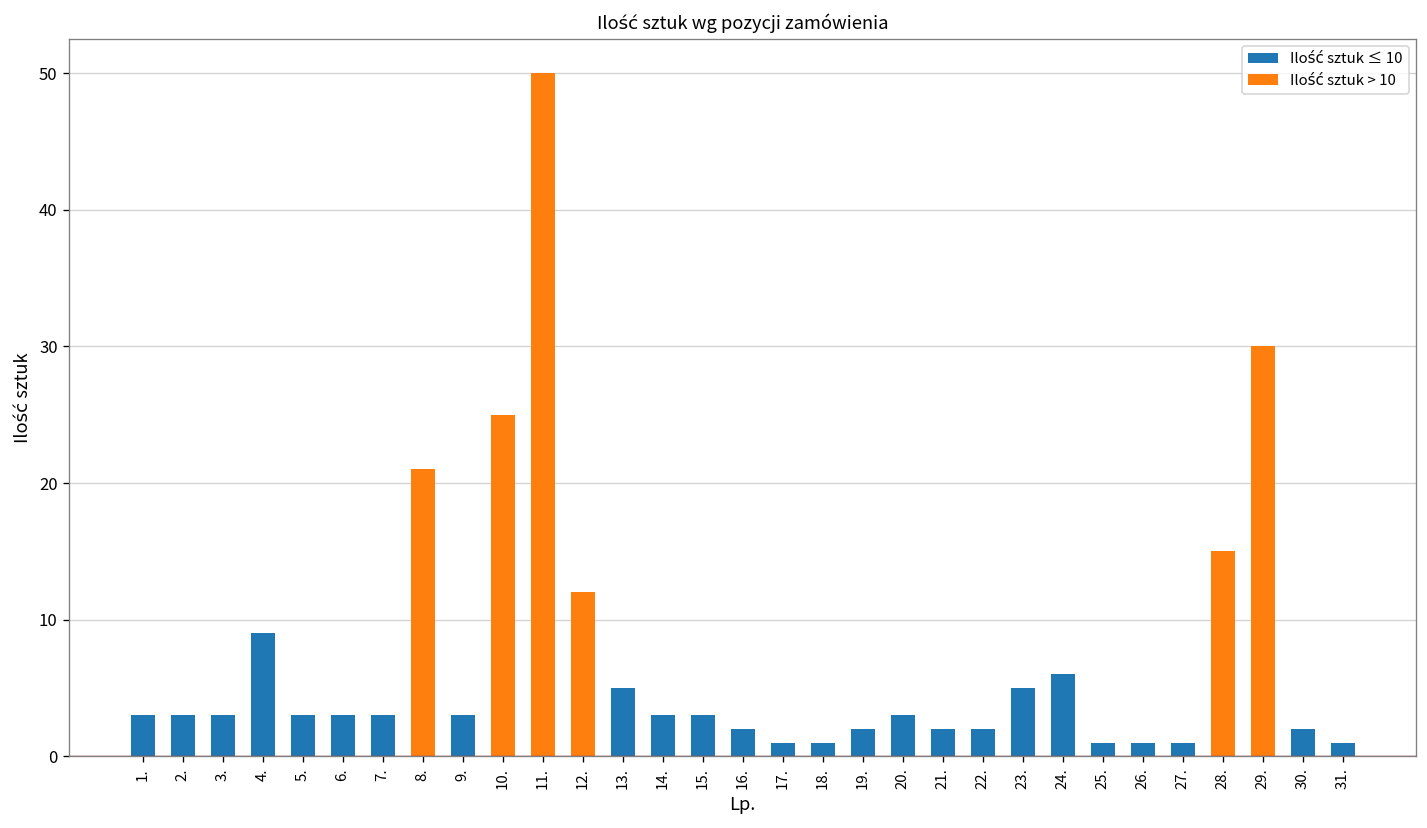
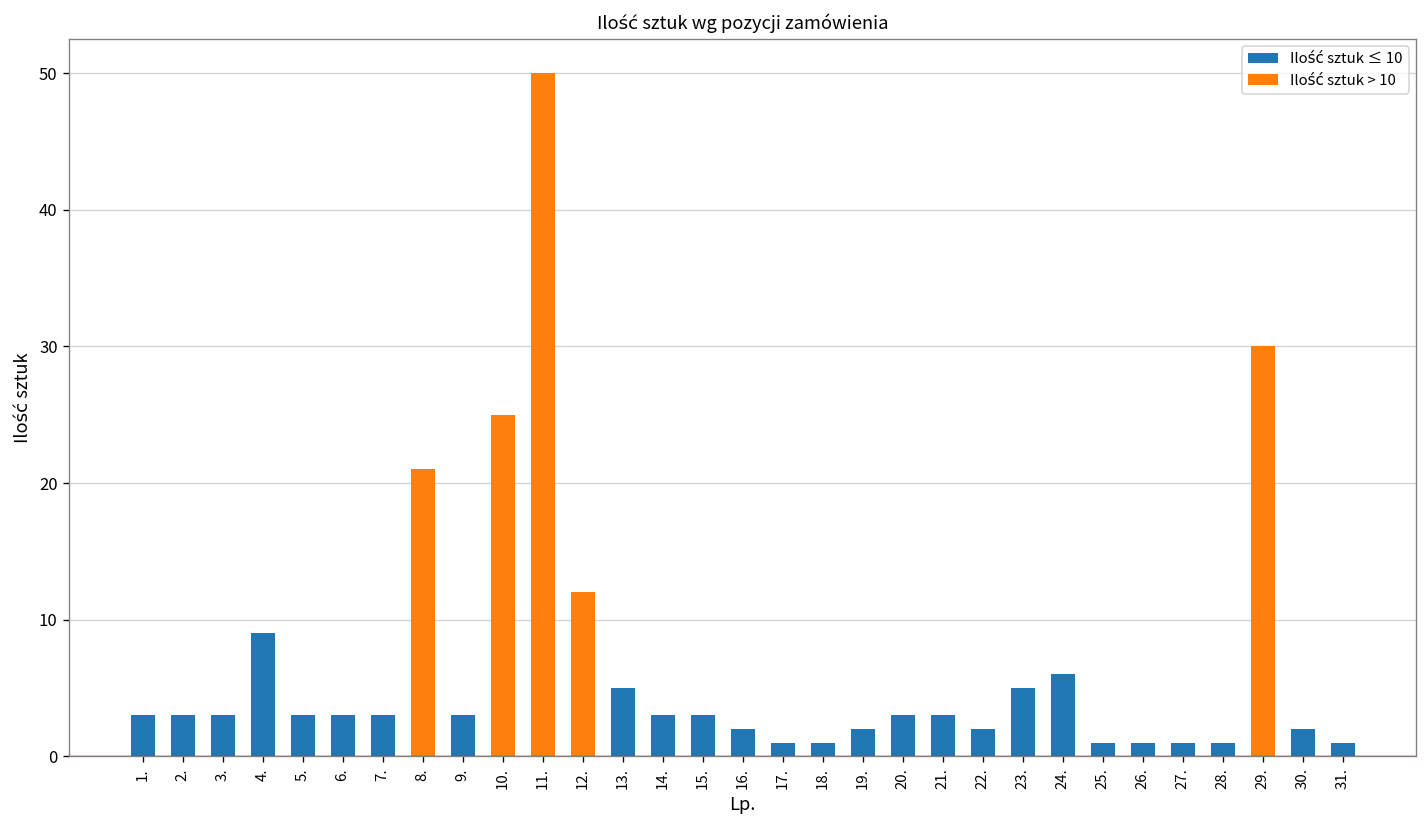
  {
    "1.": 3,
    "2.": 3,
    "3.": 3,
    "4.": 9,
    "5.": 3,
    "6.": 3,
    "7.": 3,
    "8.": 21,
    "9.": 3,
    "10.": 25,
    "11.": 50,
    "12.": 12,
    "13.": 5,
    "14.": 3,
    "15.": 3,
    "16.": 2,
    "17.": 1,
    "18.": 1,
    "19.": 2,
    "20.": 3,
-   "21.": 2,
+   "21.": 3,
    "22.": 2,
    "23.": 5,
    "24.": 6,
    "25.": 1,
    "26.": 1,
    "27.": 1,
-   "28.": 15,
+   "28.": 1,
    "29.": 30,
    "30.": 2,
    "31.": 1
  }
